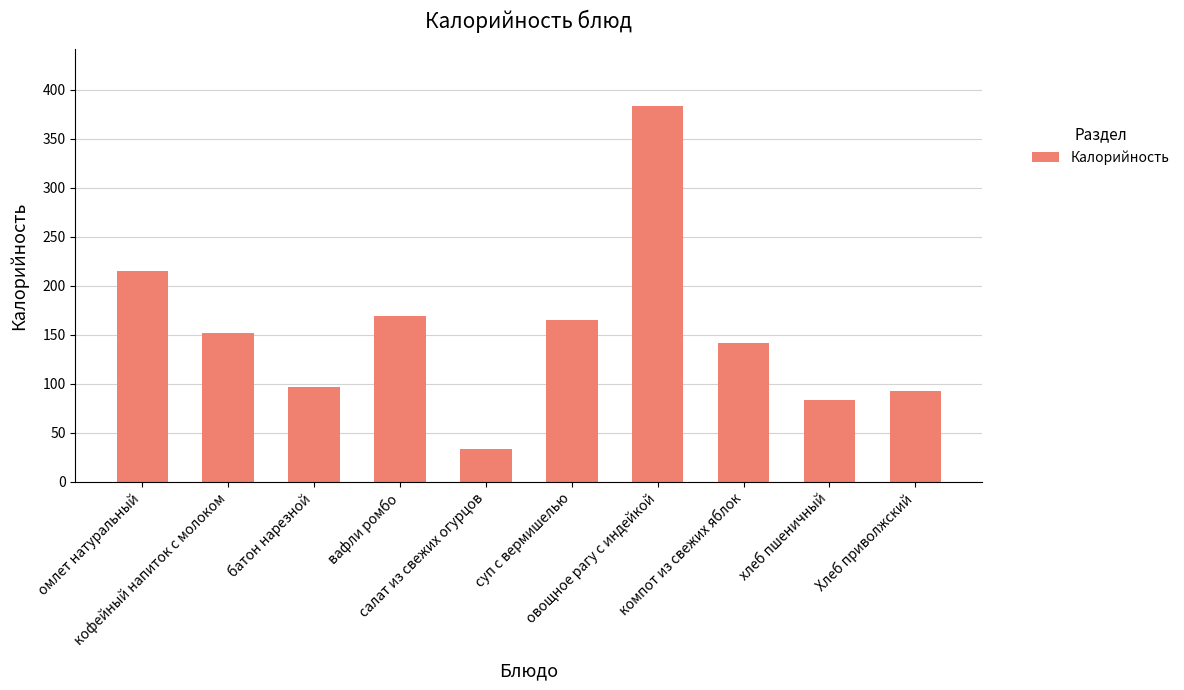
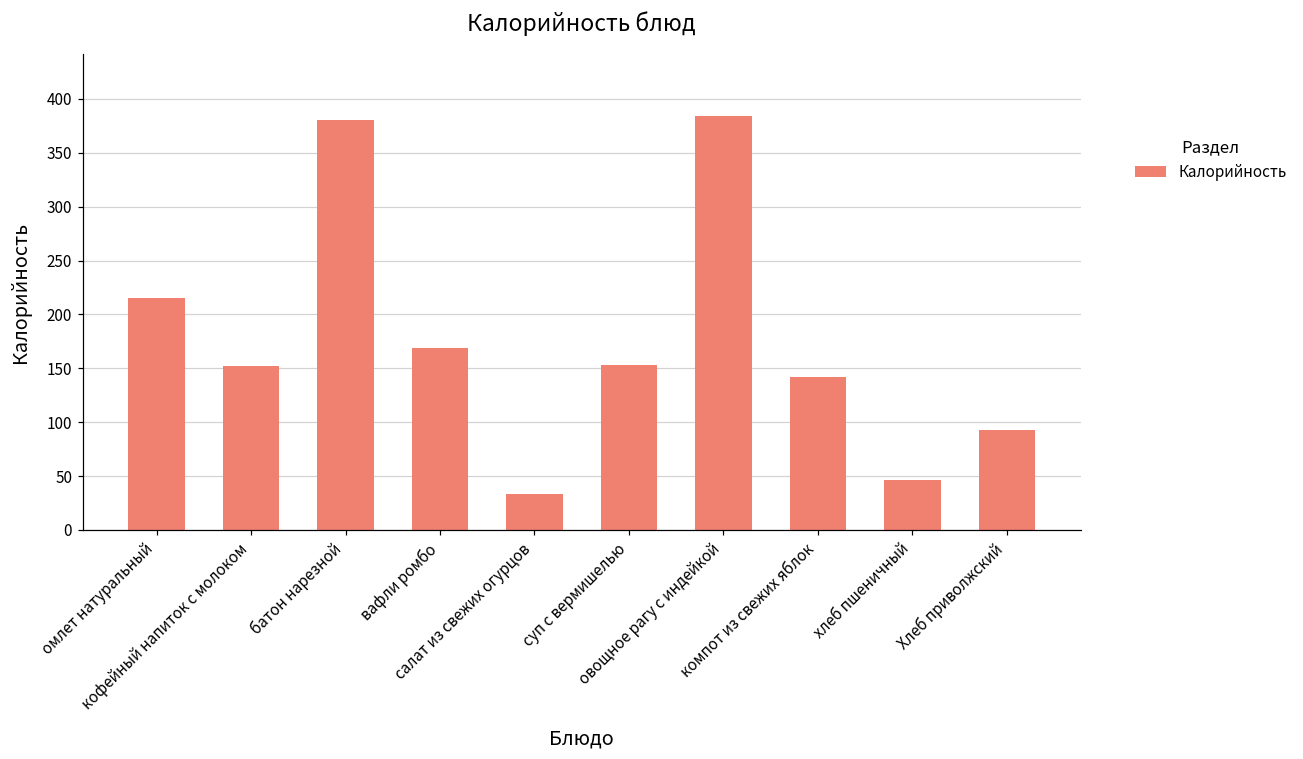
  {
    "омлет натуральный": 220,
    "кофейный напиток с молоком": 150,
-   "батон нарезной": 100,
+   "батон нарезной": 380,
    "вафли ромбо": 170,
    "салат из свежих огурцов": 30,
-   "суп с вермишелью": 170,
+   "суп с вермишелью": 150,
    "овощное рагу с индейкой": 380,
    "компот из свежих яблок": 140,
-   "хлеб пшеничный": 80,
+   "хлеб пшеничный": 50,
    "Хлеб приволжский": 90
  }
